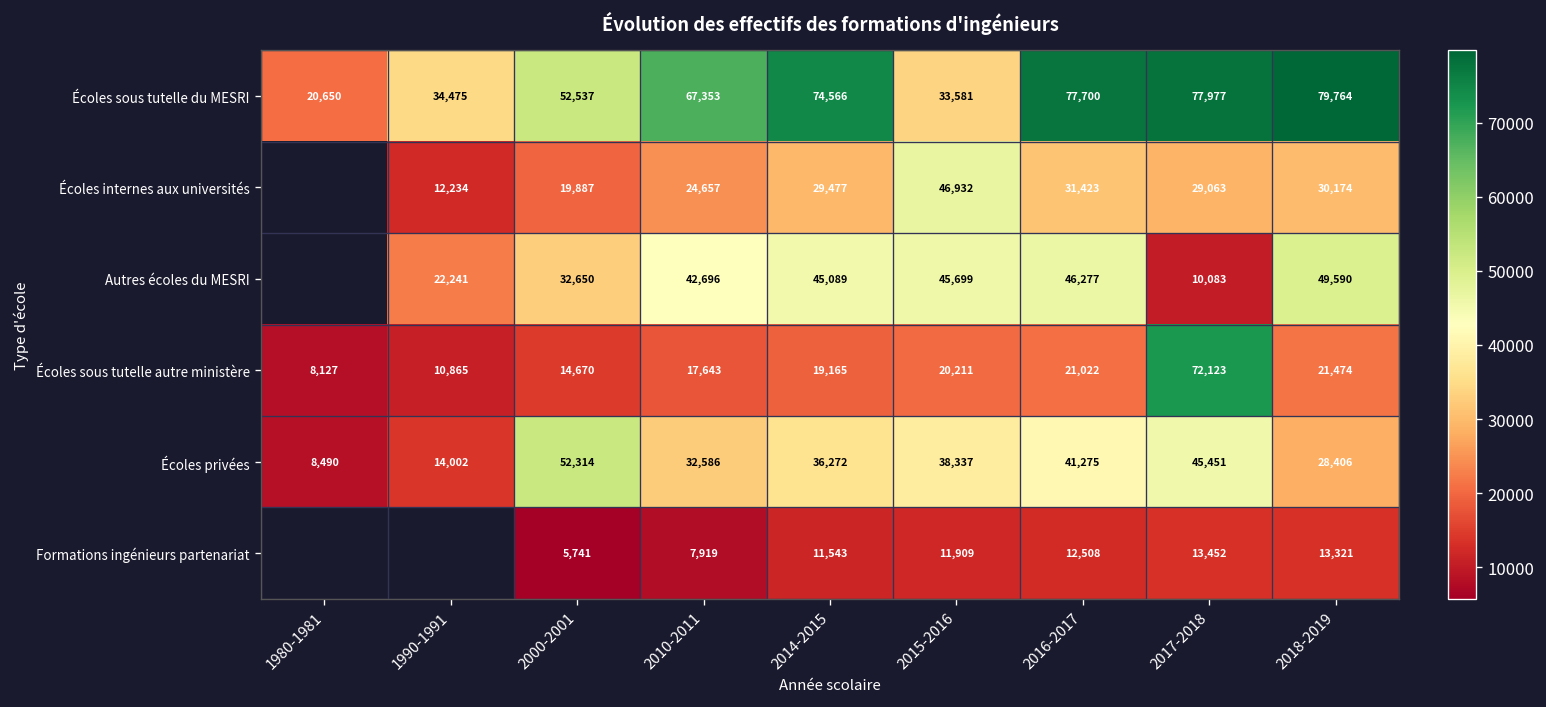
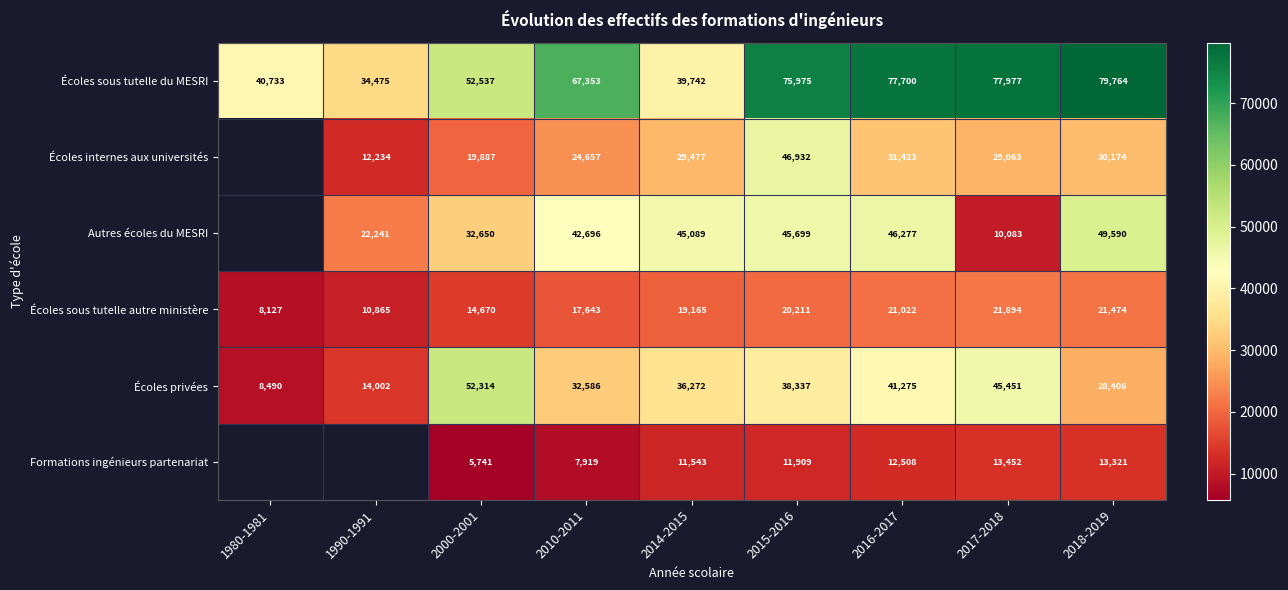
  {
    "Écoles sous tutelle du MESRI": {
-     "1980-1981": "20,650",
+     "1980-1981": "40,733",
      "1990-1991": "34,475",
      "2000-2001": "52,537",
      "2010-2011": "67,353",
-     "2014-2015": "74,566",
-     "2015-2016": "33,581",
+     "2014-2015": "39,742",
+     "2015-2016": "75,975",
      "2016-2017": "77,700",
      "2017-2018": "77,977",
      "2018-2019": "79,764"
    },
    "Écoles internes aux universités": {
      "1990-1991": "12,234",
      "2000-2001": "19,887",
      "2010-2011": "24,657",
      "2014-2015": "29,477",
      "2015-2016": "46,932",
      "2016-2017": "31,423",
      "2017-2018": "29,063",
      "2018-2019": "30,174"
    },
    "Autres écoles du MESRI": {
      "1990-1991": "22,241",
      "2000-2001": "32,650",
      "2010-2011": "42,696",
      "2014-2015": "45,089",
      "2015-2016": "45,699",
      "2016-2017": "46,277",
      "2017-2018": "10,083",
      "2018-2019": "49,590"
    },
    "Écoles sous tutelle autre ministère": {
      "1980-1981": "8,127",
      "1990-1991": "10,865",
      "2000-2001": "14,670",
      "2010-2011": "17,643",
      "2014-2015": "19,165",
      "2015-2016": "20,211",
      "2016-2017": "21,022",
-     "2017-2018": "72,123",
+     "2017-2018": "21,894",
      "2018-2019": "21,474"
    },
    "Écoles privées": {
      "1980-1981": "8,490",
      "1990-1991": "14,002",
      "2000-2001": "52,314",
      "2010-2011": "32,586",
      "2014-2015": "36,272",
      "2015-2016": "38,337",
      "2016-2017": "41,275",
      "2017-2018": "45,451",
      "2018-2019": "28,406"
    },
    "Formations ingénieurs partenariat": {
      "2000-2001": "5,741",
      "2010-2011": "7,919",
      "2014-2015": "11,543",
      "2015-2016": "11,909",
      "2016-2017": "12,508",
      "2017-2018": "13,452",
      "2018-2019": "13,321"
    }
  }
